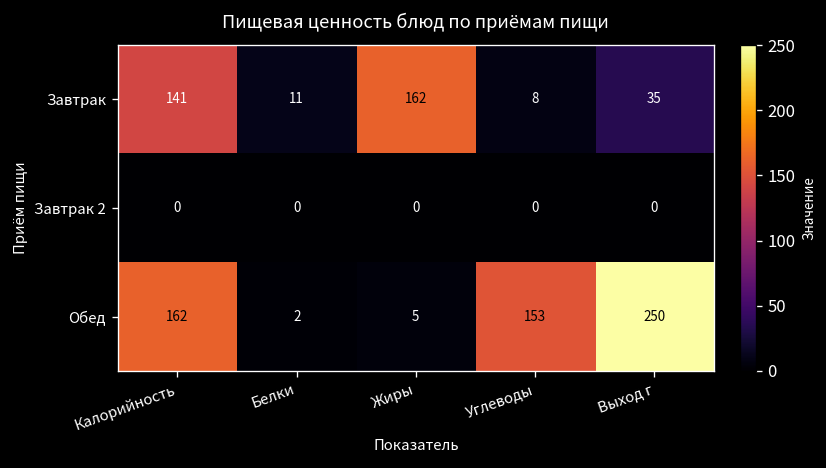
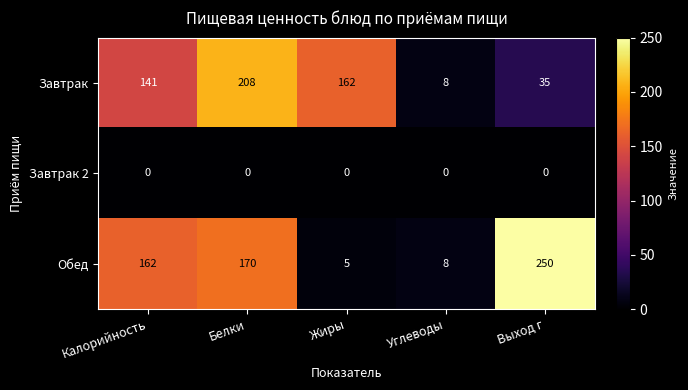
  {
    "Завтрак": {
      "Калорийность": 141,
-     "Белки": 11,
+     "Белки": 208,
      "Жиры": 162,
      "Углеводы": 8,
      "Выход г": 35
    },
    "Завтрак 2": {
      "Калорийность": 0,
      "Белки": 0,
      "Жиры": 0,
      "Углеводы": 0,
      "Выход г": 0
    },
    "Обед": {
      "Калорийность": 162,
-     "Белки": 2,
+     "Белки": 170,
      "Жиры": 5,
-     "Углеводы": 153,
+     "Углеводы": 8,
      "Выход г": 250
    }
  }
